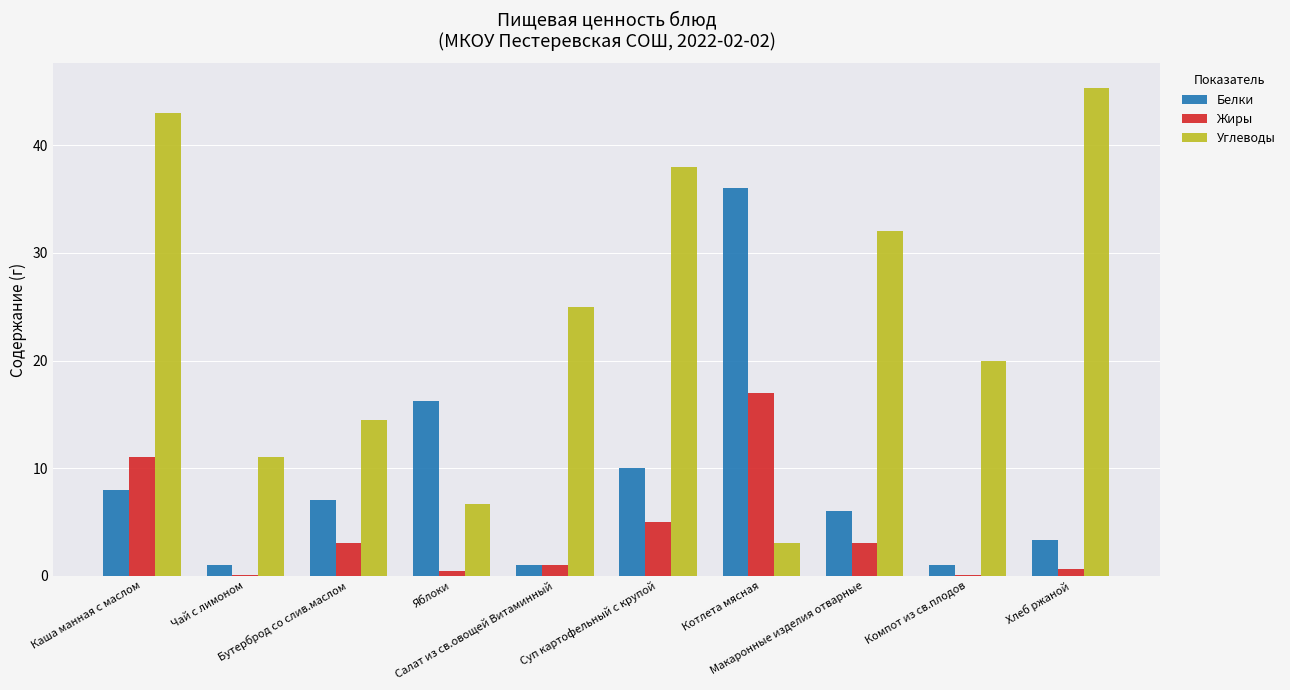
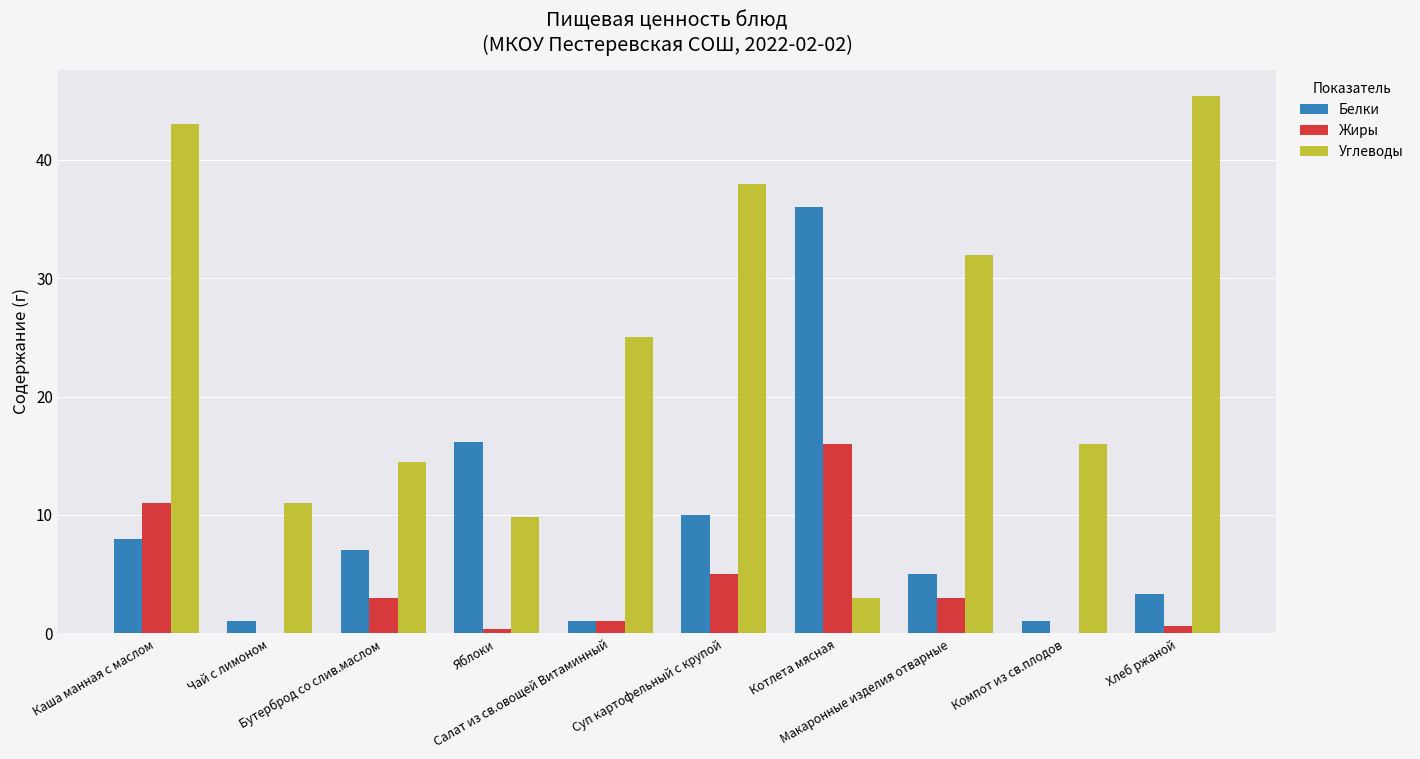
  {
    "Белки": {
      "Каша манная с маслом": 8,
      "Чай с лимоном": 1,
      "Бутерброд со слив.маслом": 7,
      "Яблоки": 16,
      "Салат из св.овощей Витаминный": 1,
      "Суп картофельный с крупой": 10,
      "Котлета мясная": 36,
-     "Макаронные изделия отварные": 6,
+     "Макаронные изделия отварные": 5,
      "Компот из св.плодов": 1,
      "Хлеб ржаной": 3.3
    },
    "Жиры": {
      "Каша манная с маслом": 11,
      "Бутерброд со слив.маслом": 3,
      "Яблоки": 0.4,
      "Салат из св.овощей Витаминный": 1,
      "Суп картофельный с крупой": 5,
-     "Котлета мясная": 17,
+     "Котлета мясная": 16,
      "Макаронные изделия отварные": 3,
      "Хлеб ржаной": 0.6
    },
    "Углеводы": {
      "Каша манная с маслом": 43.0,
      "Чай с лимоном": 11.0,
      "Бутерброд со слив.маслом": 14.5,
-     "Яблоки": 6.7,
+     "Яблоки": 9.8,
      "Салат из св.овощей Витаминный": 25.0,
      "Суп картофельный с крупой": 38.0,
      "Котлета мясная": 3.0,
      "Макаронные изделия отварные": 32.0,
-     "Компот из св.плодов": 20,
+     "Компот из св.плодов": 16,
      "Хлеб ржаной": 45.4
    }
  }
